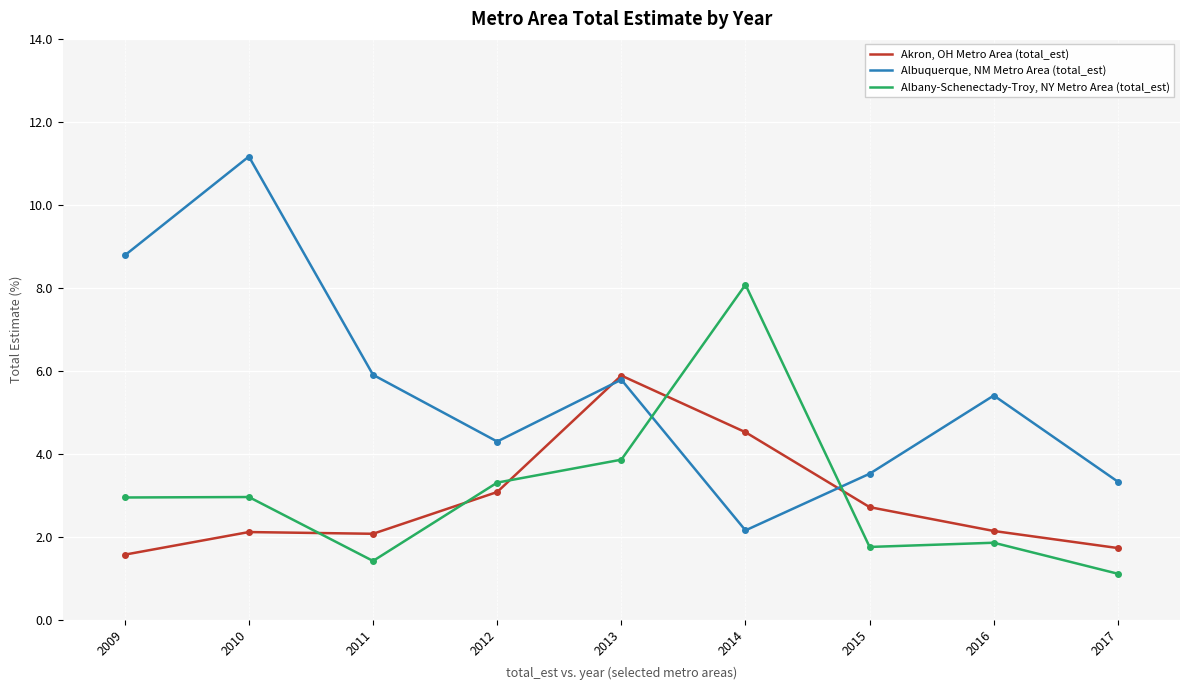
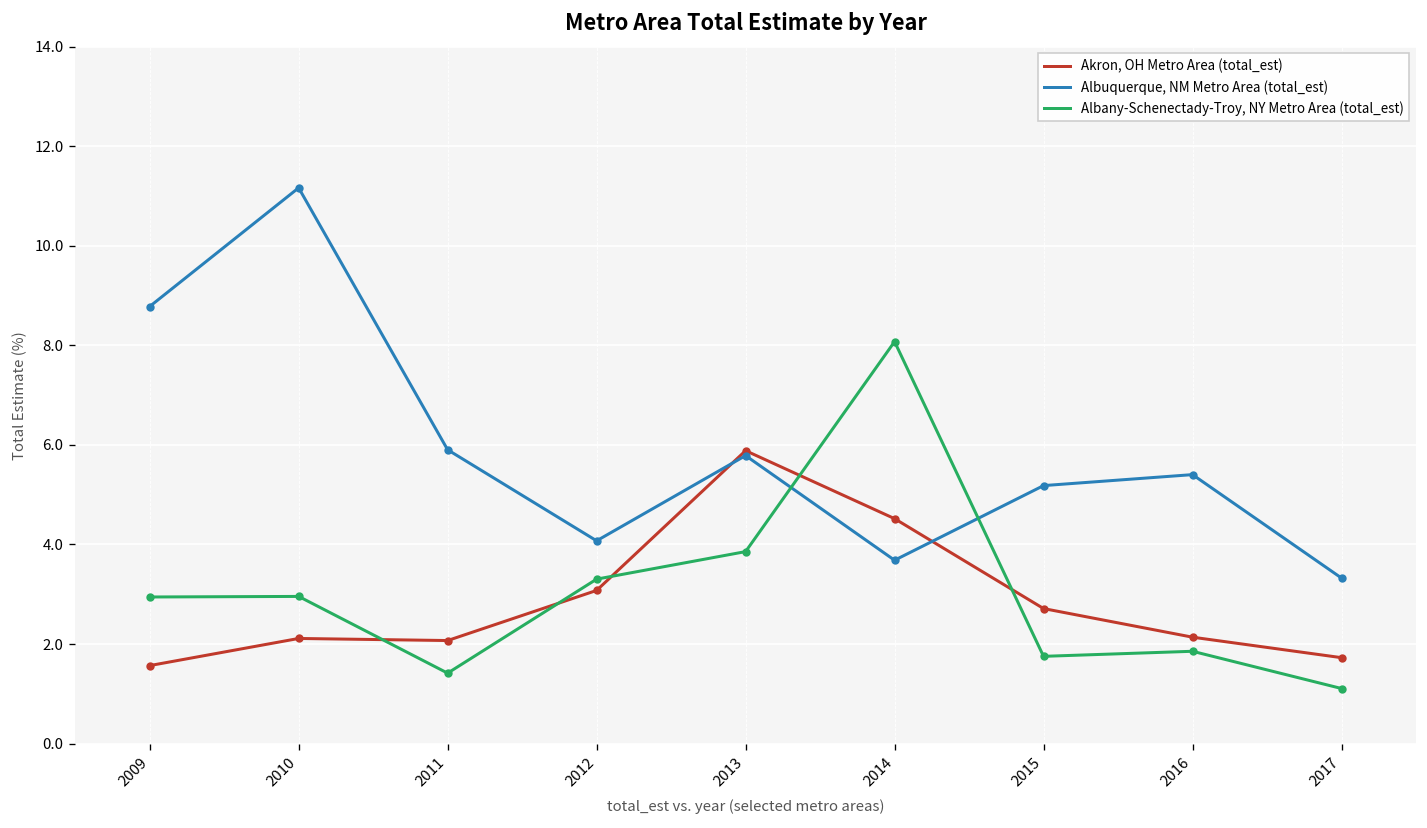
  {
    "Akron, OH Metro Area (total_est)": {
      "2009": 1.6,
      "2010": 2.1,
      "2011": 2.1,
      "2012": 3.1,
      "2013": 5.9,
      "2014": 4.5,
      "2015": 2.7,
      "2016": 2.1,
      "2017": 1.7
    },
    "Albuquerque, NM Metro Area (total_est)": {
      "2009": 8.8,
      "2010": 11.2,
      "2011": 5.9,
-     "2012": 4.3,
+     "2012": 4.1,
      "2013": 5.8,
-     "2014": 2.2,
-     "2015": 3.5,
+     "2014": 3.7,
+     "2015": 5.2,
      "2016": 5.4,
      "2017": 3.3
    },
    "Albany-Schenectady-Troy, NY Metro Area (total_est)": {
      "2009": 2.9,
      "2010": 3.0,
      "2011": 1.4,
      "2012": 3.3,
      "2013": 3.9,
      "2014": 8.1,
      "2015": 1.8,
      "2016": 1.9,
      "2017": 1.1
    }
  }
